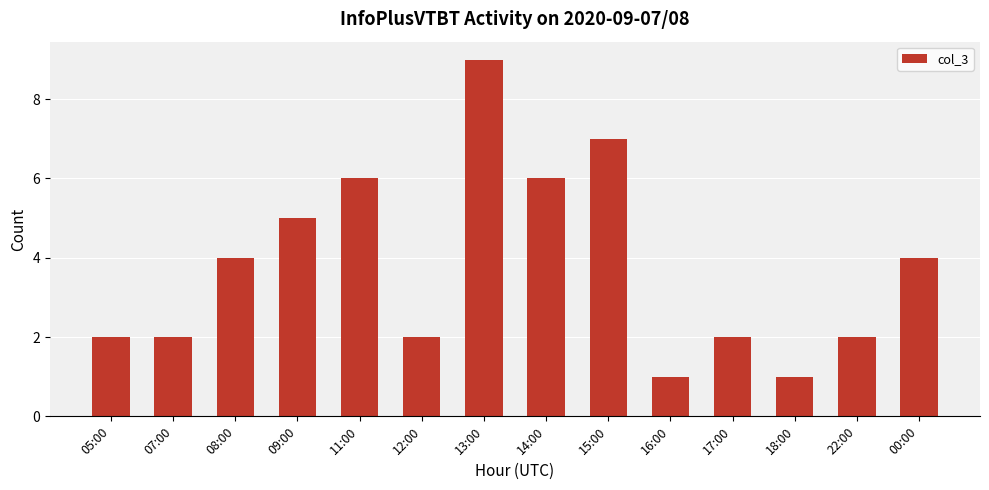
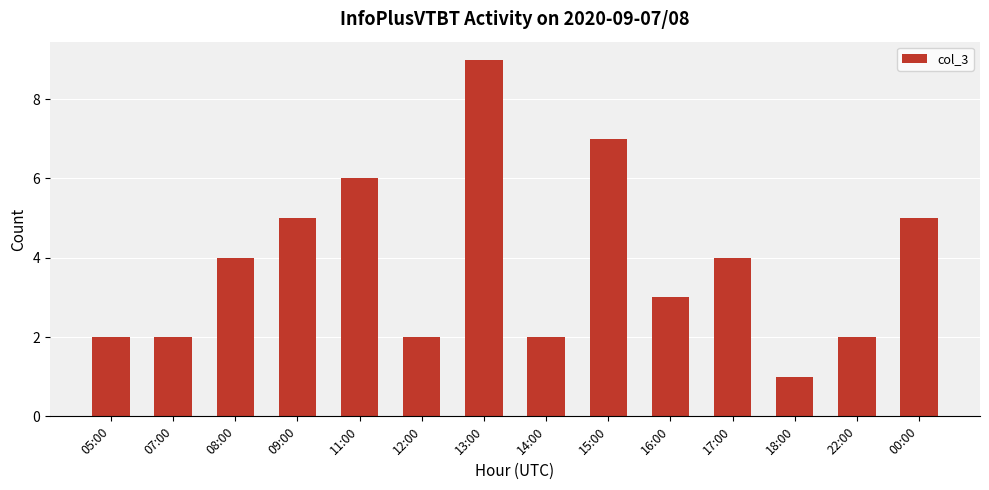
  {
    "05:00": 2,
    "07:00": 2,
    "08:00": 4,
    "09:00": 5,
    "11:00": 6,
    "12:00": 2,
    "13:00": 9,
-   "14:00": 6,
+   "14:00": 2,
    "15:00": 7,
-   "16:00": 1,
-   "17:00": 2,
+   "16:00": 3,
+   "17:00": 4,
    "18:00": 1,
    "22:00": 2,
-   "00:00": 4
+   "00:00": 5
  }
